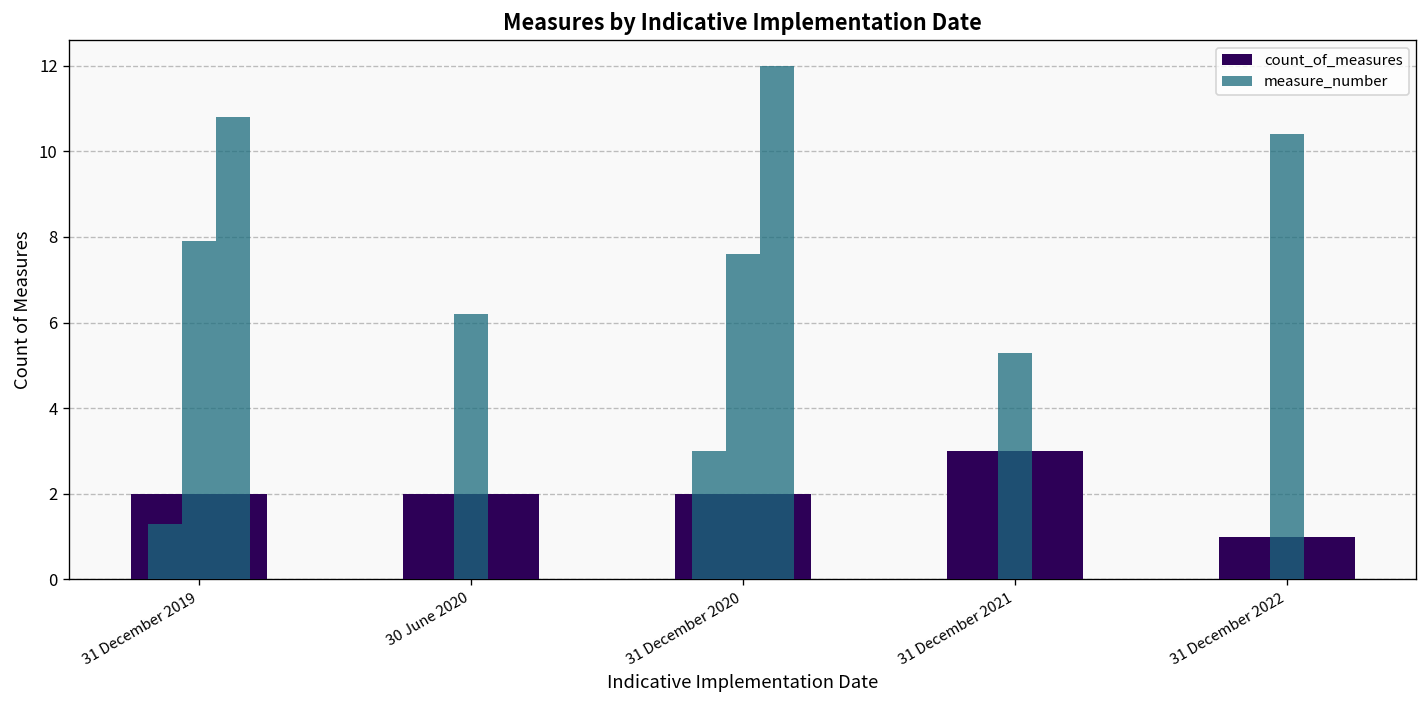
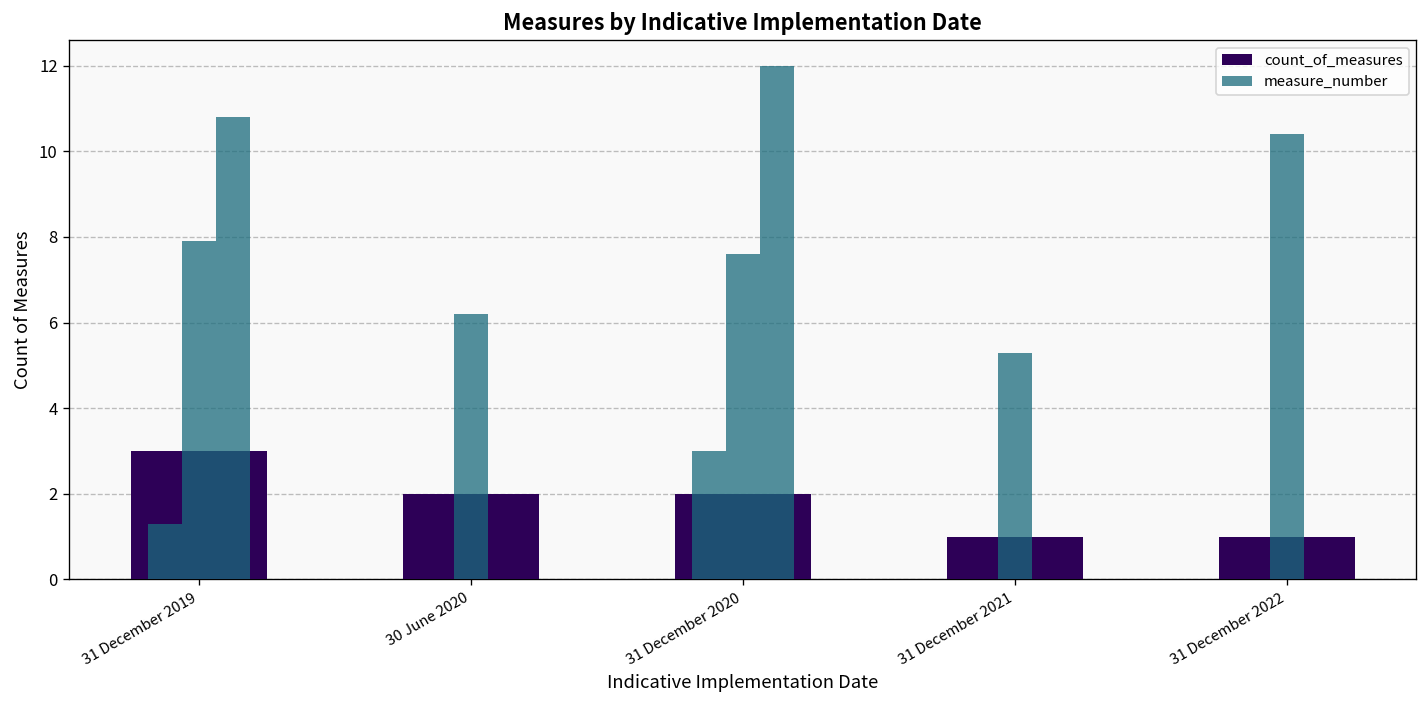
  {
    "count_of_measures": {
-     "31 December 2019": 2,
-     "31 December 2021": 3
+     "31 December 2019": 3,
+     "31 December 2021": 1
    }
  }
